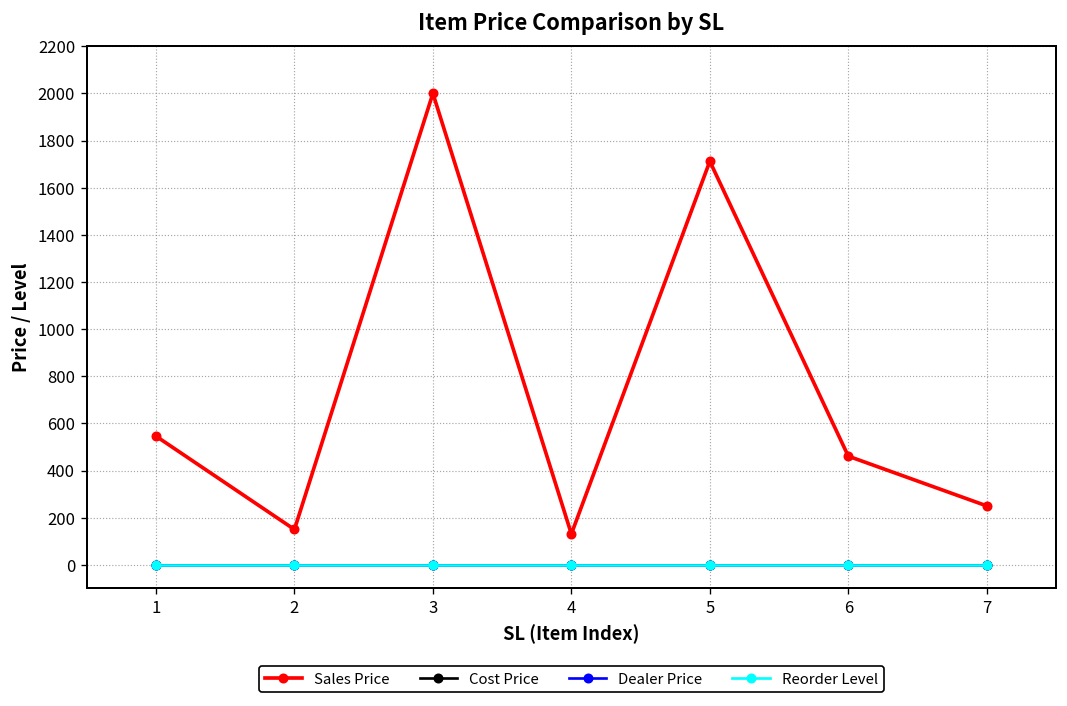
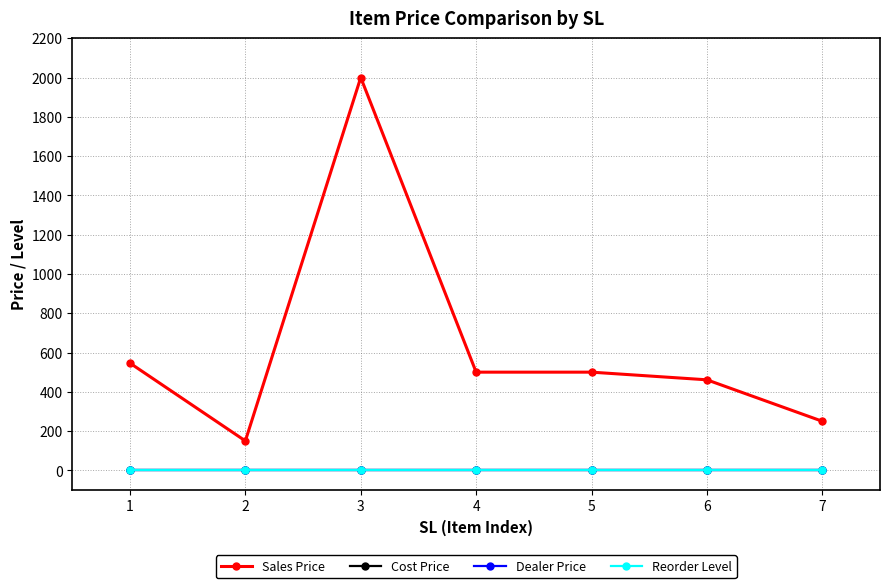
  {
    "Sales Price": {
      "1": 550,
      "2": 150,
      "3": 2000,
-     "4": 130,
-     "5": 1710,
+     "4": 500,
+     "5": 500,
      "6": 460,
      "7": 250
    },
    "Reorder Level": {
      "1": 0,
      "2": 0,
      "3": 0,
      "4": 0,
      "5": 0,
      "6": 0,
      "7": 0
    }
  }
